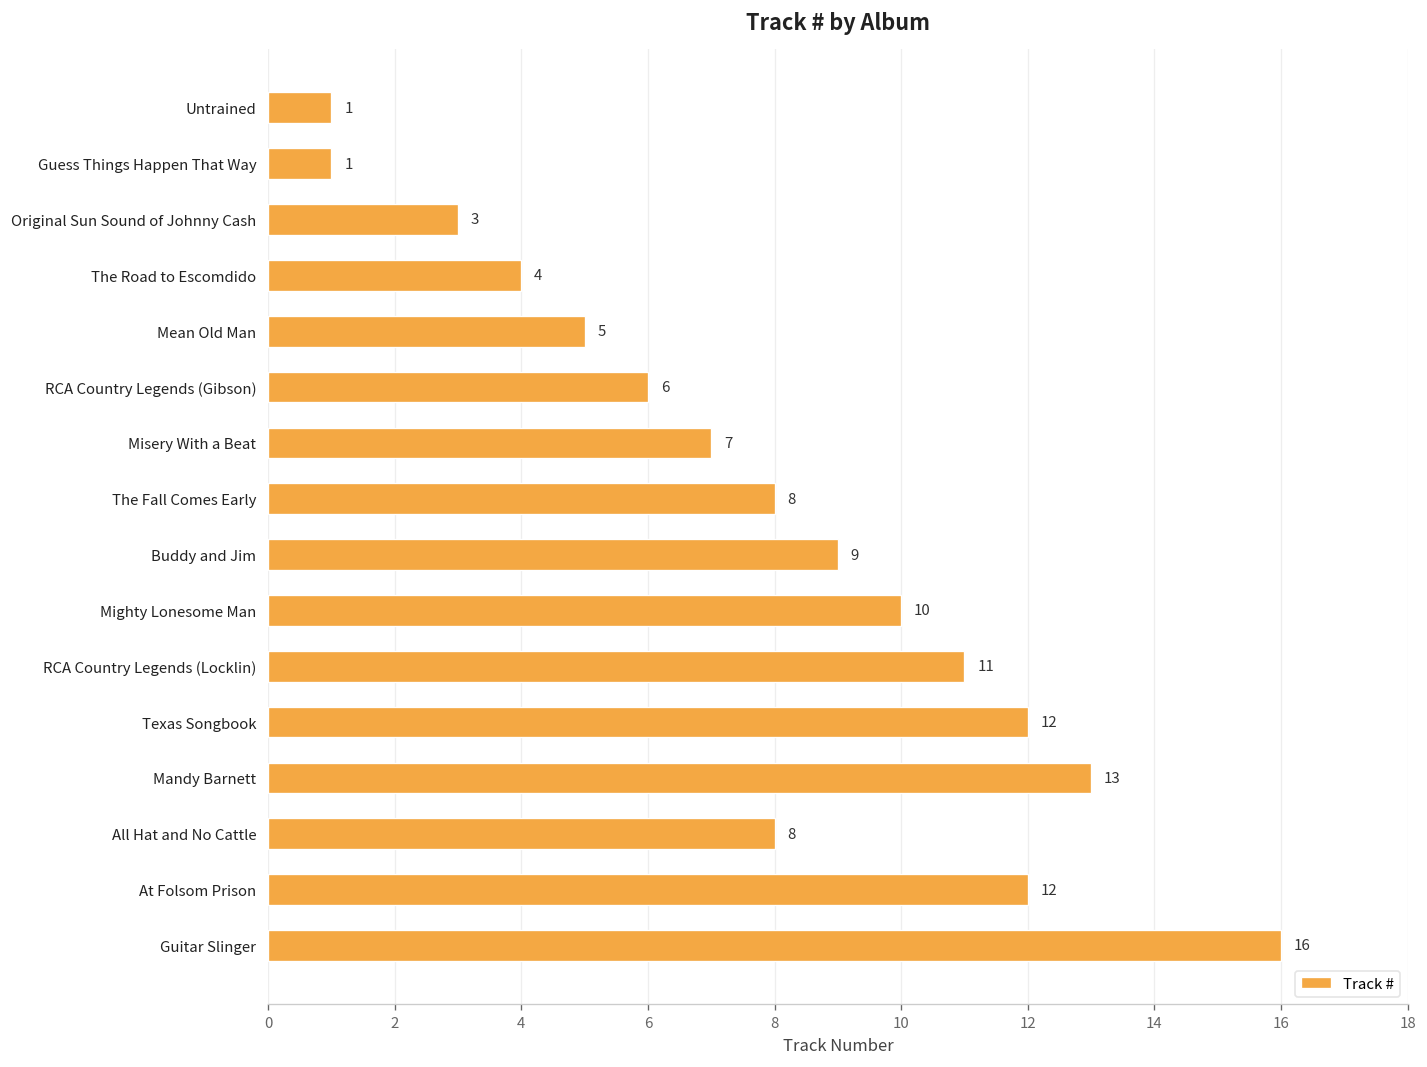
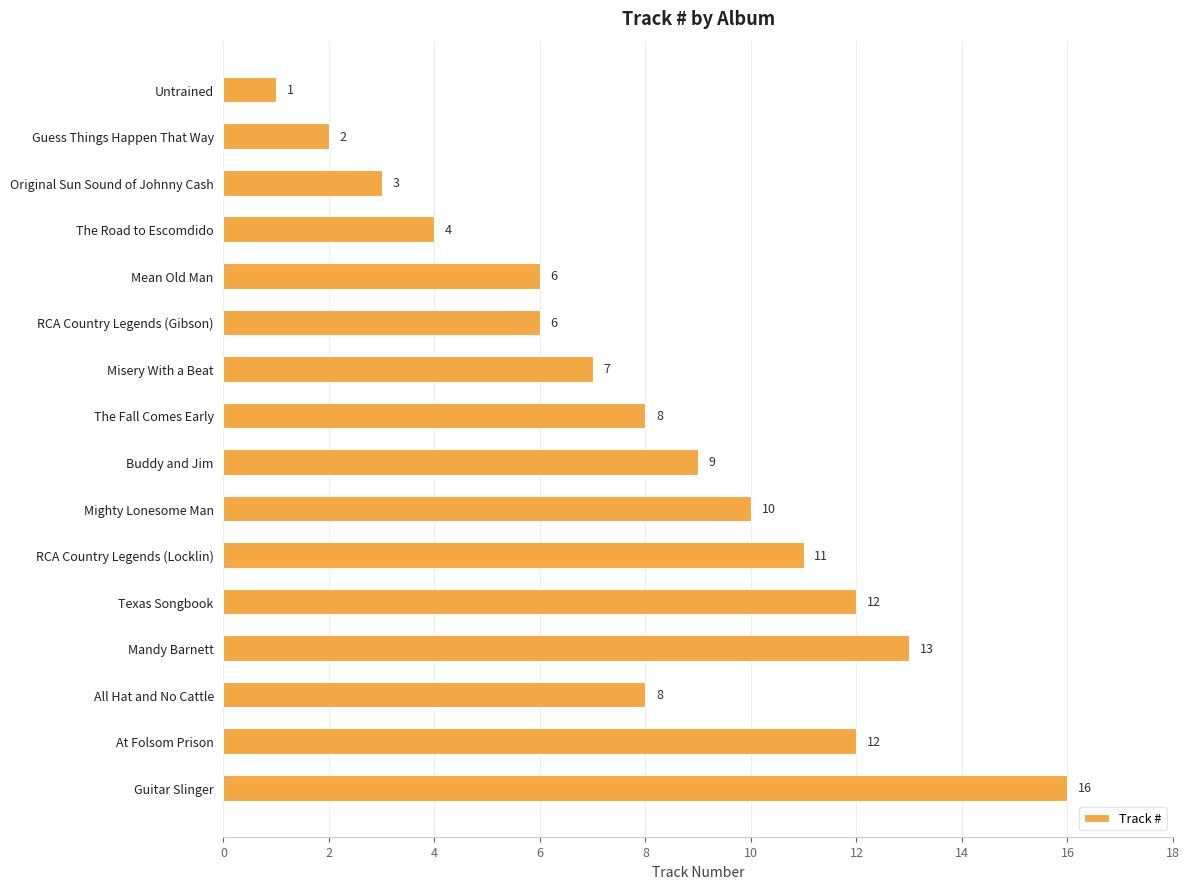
  {
    "Untrained": 1,
-   "Guess Things Happen That Way": 1,
+   "Guess Things Happen That Way": 2,
    "Original Sun Sound of Johnny Cash": 3,
    "The Road to Escomdido": 4,
-   "Mean Old Man": 5,
+   "Mean Old Man": 6,
    "RCA Country Legends (Gibson)": 6,
    "Misery With a Beat": 7,
    "The Fall Comes Early": 8,
    "Buddy and Jim": 9,
    "Mighty Lonesome Man": 10,
    "RCA Country Legends (Locklin)": 11,
    "Texas Songbook": 12,
    "Mandy Barnett": 13,
    "All Hat and No Cattle": 8,
    "At Folsom Prison": 12,
    "Guitar Slinger": 16
  }
